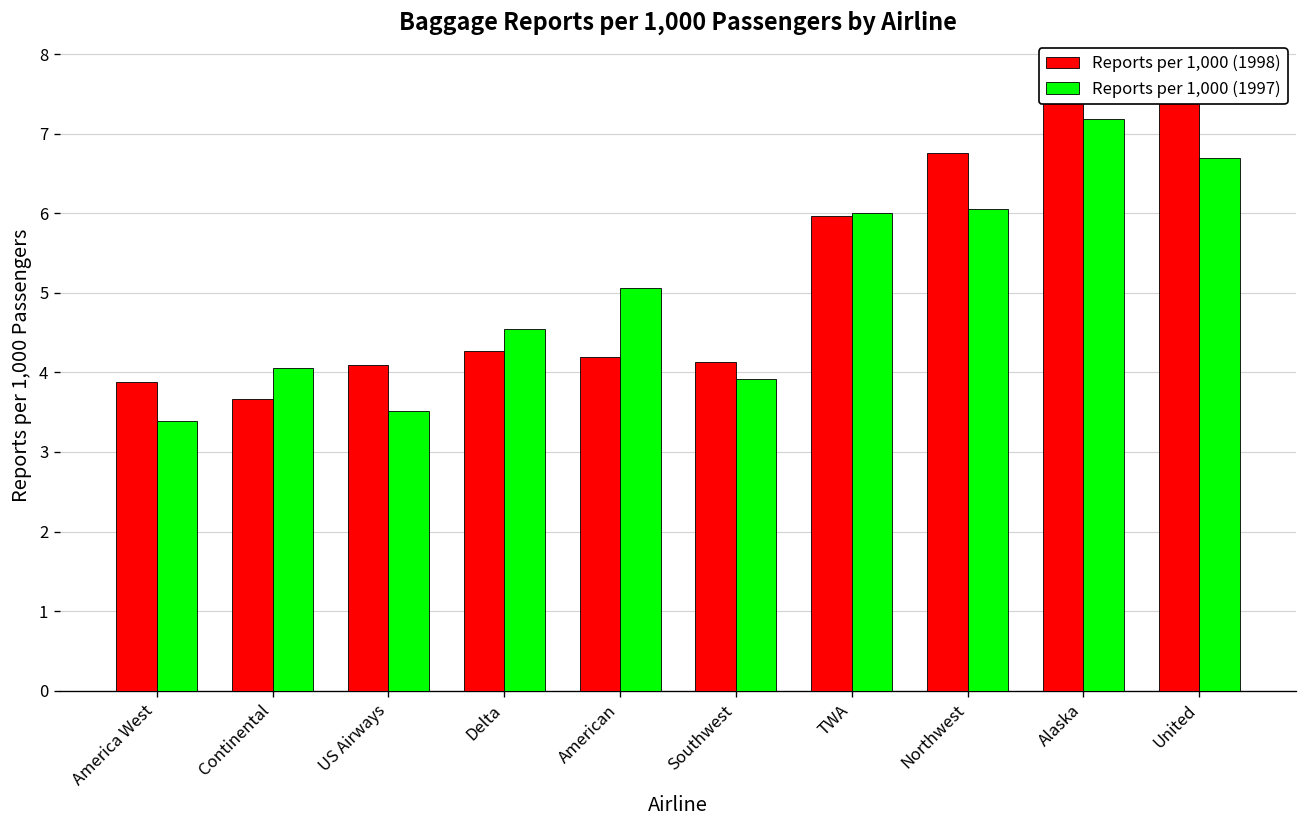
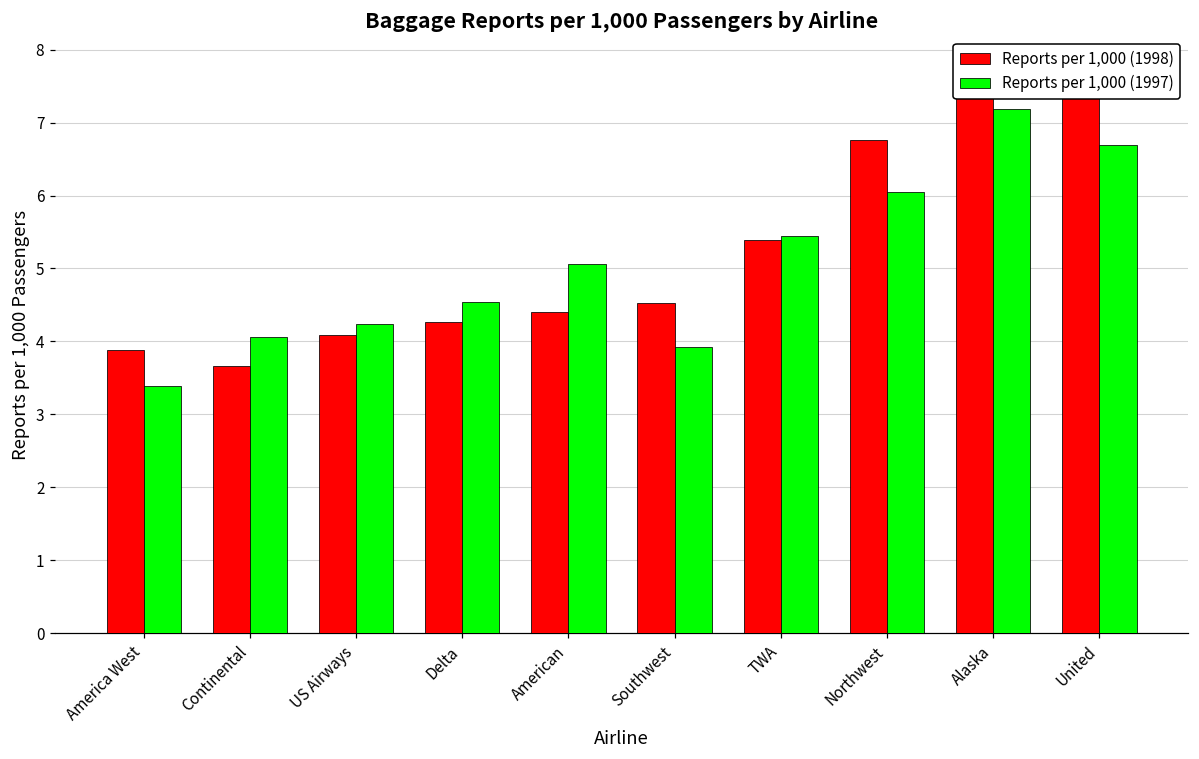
  {
    "Reports per 1,000 (1998)": {
      "America West": 3.9,
      "Continental": 3.7,
      "US Airways": 4.1,
      "Delta": 4.3,
-     "American": 4.2,
-     "Southwest": 4.1,
-     "TWA": 6.0,
+     "American": 4.4,
+     "Southwest": 4.5,
+     "TWA": 5.4,
      "Northwest": 6.8
    },
    "Reports per 1,000 (1997)": {
      "America West": 3.4,
      "Continental": 4.1,
-     "US Airways": 3.5,
+     "US Airways": 4.2,
      "Delta": 4.5,
      "American": 5.1,
      "Southwest": 3.9,
-     "TWA": 6.0,
+     "TWA": 5.4,
      "Northwest": 6.1,
      "Alaska": 7.2,
      "United": 6.7
    }
  }
